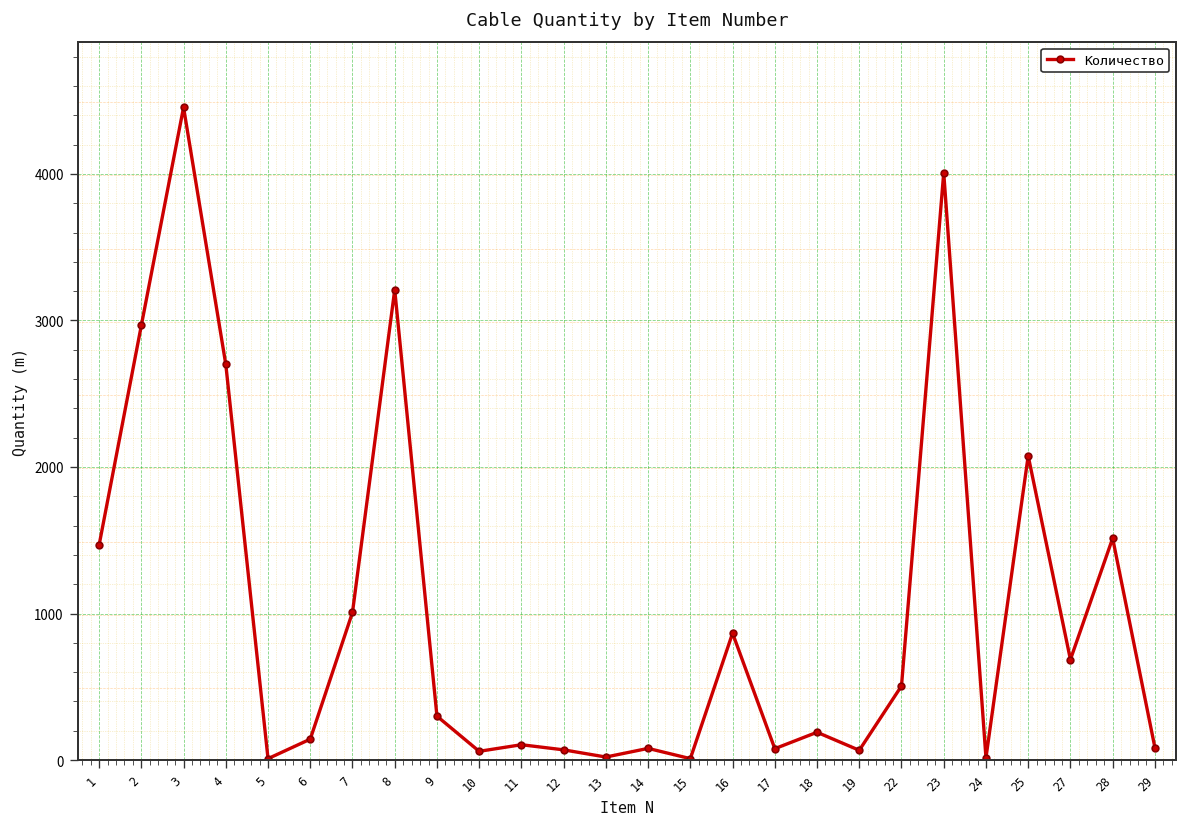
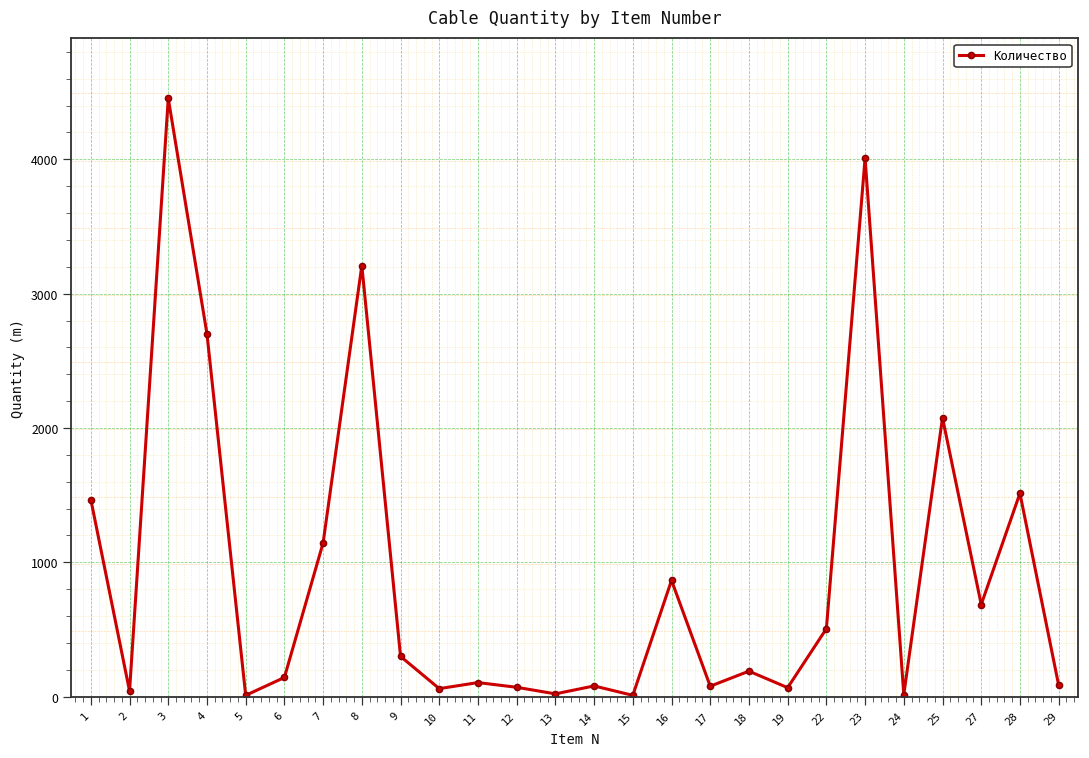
  {
    "1": 1470,
-   "2": 2970,
+   "2": 40,
    "3": 4450,
    "4": 2700,
    "5": 10,
    "6": 140,
-   "7": 1010,
+   "7": 1150,
    "8": 3210,
    "9": 300,
    "10": 60,
    "11": 110,
    "12": 70,
    "13": 20,
    "14": 80,
    "15": 10,
    "16": 870,
    "17": 80,
    "18": 190,
    "19": 70,
    "22": 510,
    "23": 4010,
    "24": 20,
    "25": 2080,
    "27": 690,
    "28": 1510,
    "29": 90
  }
